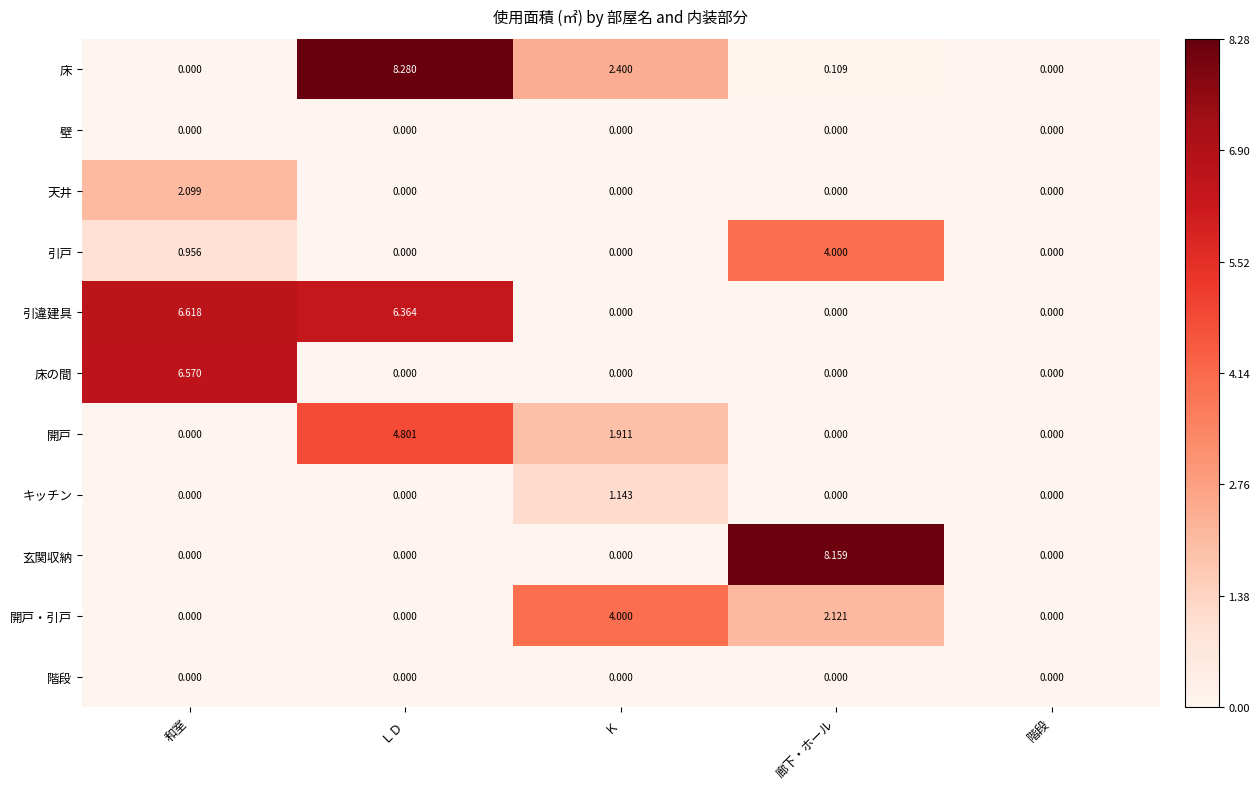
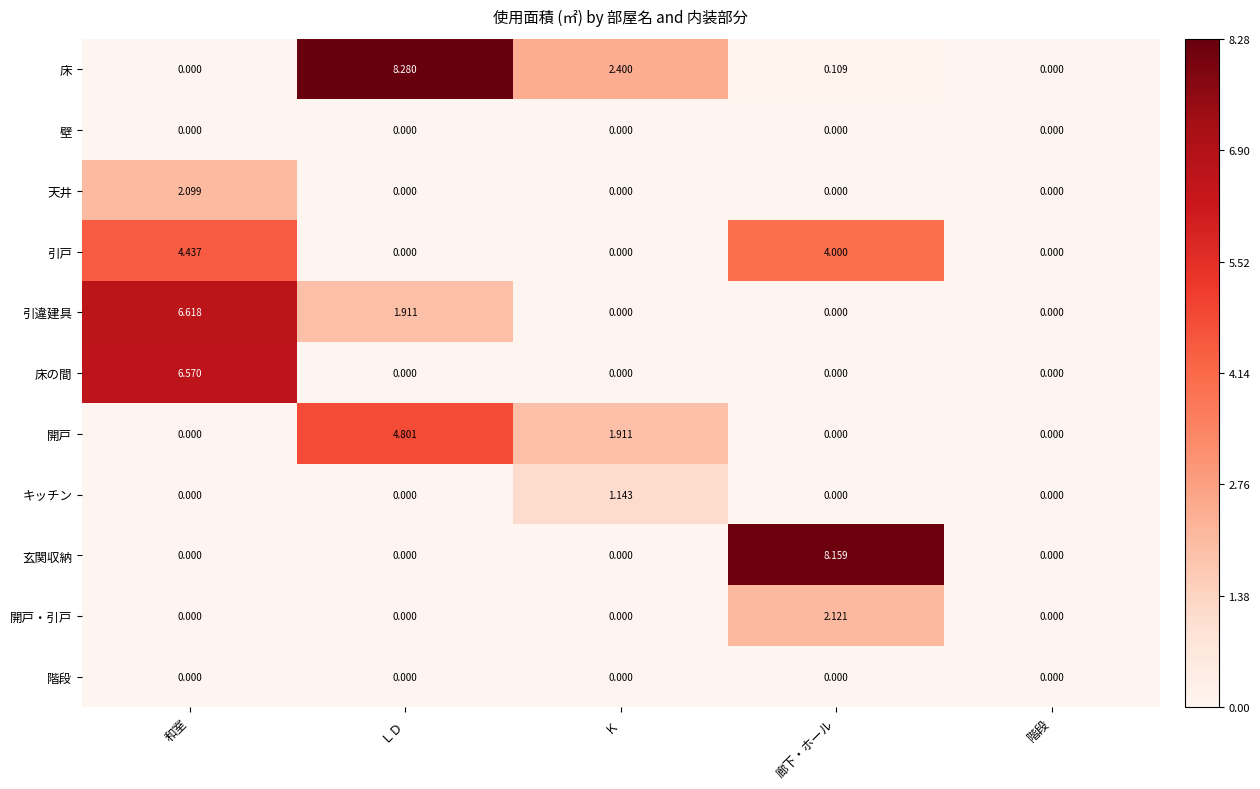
  {
    "床": {
      "和室": 0.000,
      "ＬＤ": 8.280,
      "Ｋ": 2.400,
      "廊下・ホール": 0.109,
      "階段": 0.000
    },
    "壁": {
      "和室": 0.000,
      "ＬＤ": 0.000,
      "Ｋ": 0.000,
      "廊下・ホール": 0.000,
      "階段": 0.000
    },
    "天井": {
      "和室": 2.099,
      "ＬＤ": 0.000,
      "Ｋ": 0.000,
      "廊下・ホール": 0.000,
      "階段": 0.000
    },
    "引戸": {
-     "和室": 0.956,
+     "和室": 4.437,
      "ＬＤ": 0.000,
      "Ｋ": 0.000,
      "廊下・ホール": 4.000,
      "階段": 0.000
    },
    "引違建具": {
      "和室": 6.618,
-     "ＬＤ": 6.364,
+     "ＬＤ": 1.911,
      "Ｋ": 0.000,
      "廊下・ホール": 0.000,
      "階段": 0.000
    },
    "床の間": {
      "和室": 6.570,
      "ＬＤ": 0.000,
      "Ｋ": 0.000,
      "廊下・ホール": 0.000,
      "階段": 0.000
    },
    "開戸": {
      "和室": 0.000,
      "ＬＤ": 4.801,
      "Ｋ": 1.911,
      "廊下・ホール": 0.000,
      "階段": 0.000
    },
    "キッチン": {
      "和室": 0.000,
      "ＬＤ": 0.000,
      "Ｋ": 1.143,
      "廊下・ホール": 0.000,
      "階段": 0.000
    },
    "玄関収納": {
      "和室": 0.000,
      "ＬＤ": 0.000,
      "Ｋ": 0.000,
      "廊下・ホール": 8.159,
      "階段": 0.000
    },
    "開戸・引戸": {
      "和室": 0.000,
      "ＬＤ": 0.000,
-     "Ｋ": 4.000,
+     "Ｋ": 0.000,
      "廊下・ホール": 2.121,
      "階段": 0.000
    },
    "階段": {
      "和室": 0.000,
      "ＬＤ": 0.000,
      "Ｋ": 0.000,
      "廊下・ホール": 0.000,
      "階段": 0.000
    }
  }
